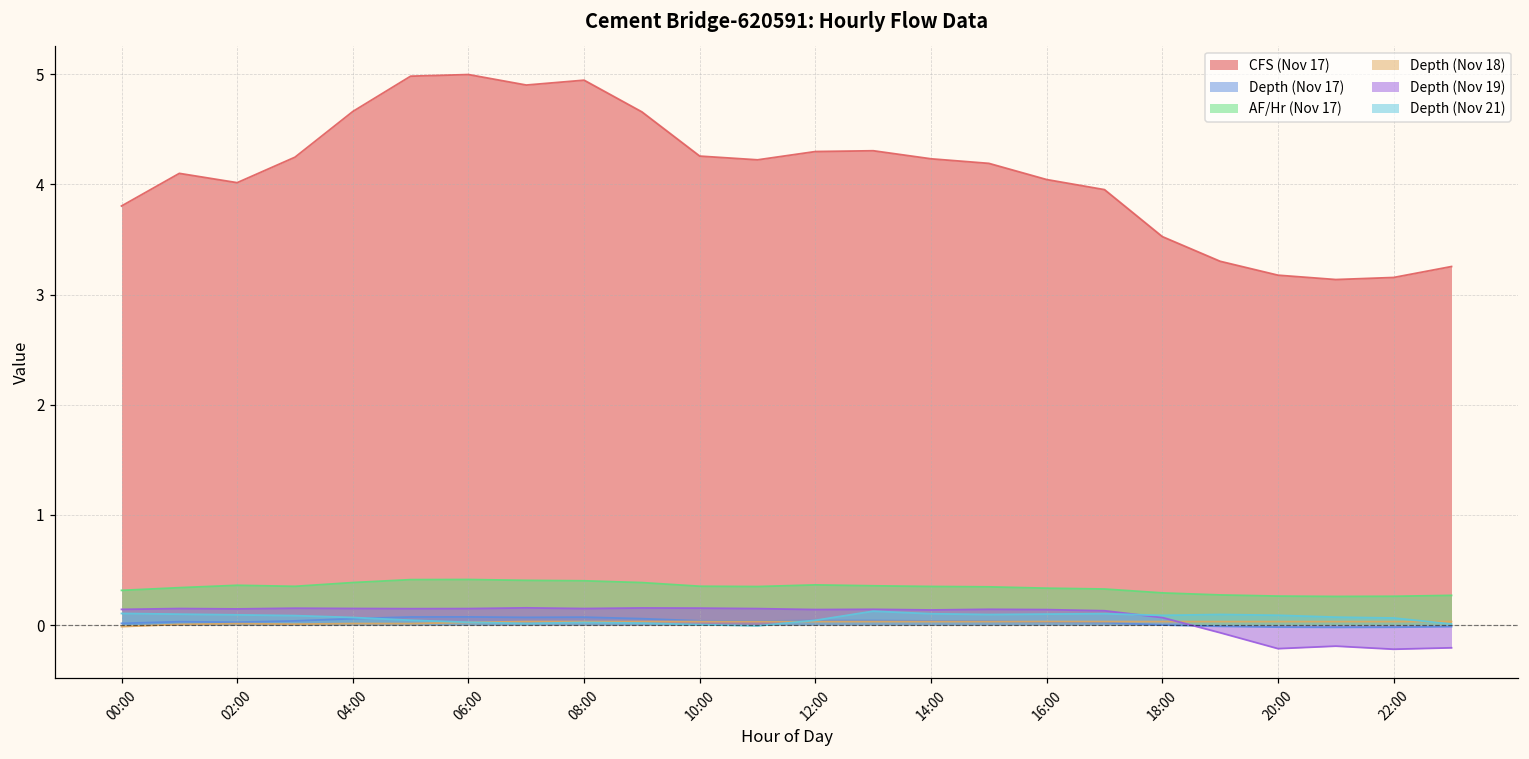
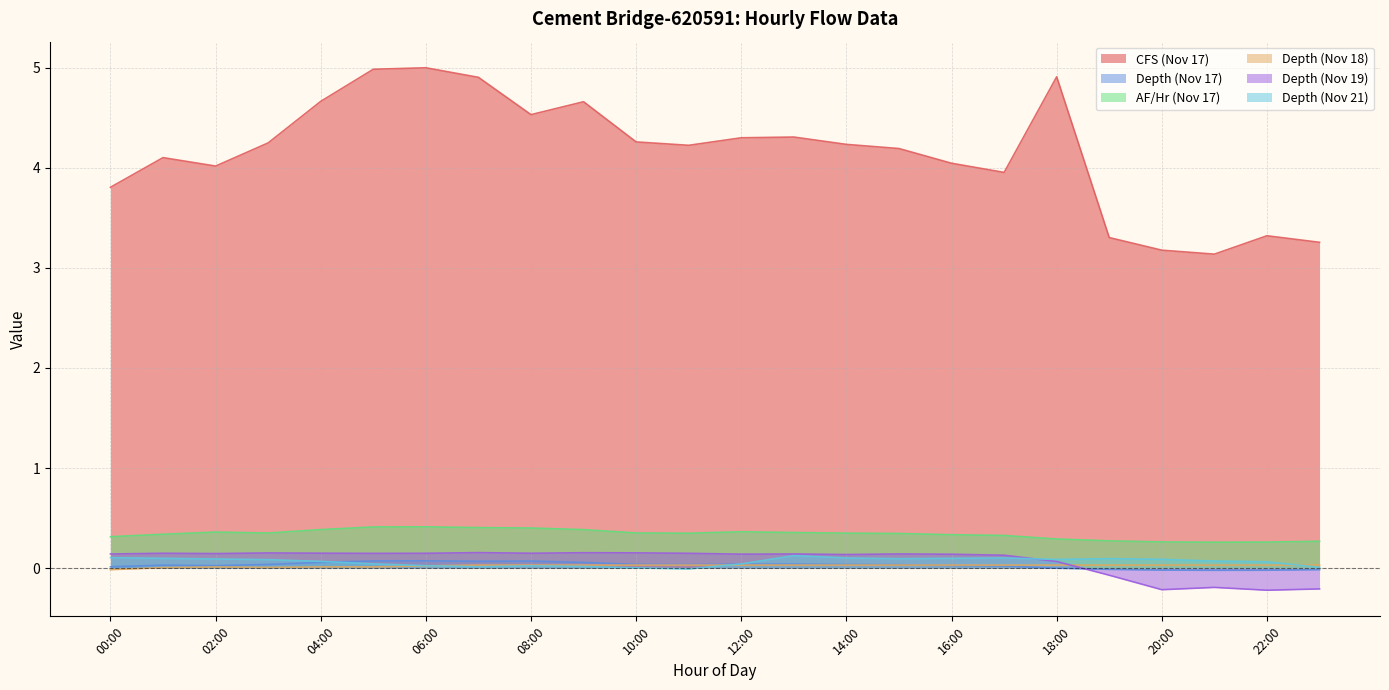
  {
    "CFS (Nov 17)": {
      "00:00": 3.80,
      "02:00": 4.02,
      "04:00": 4.66,
      "06:00": 5.00,
-     "08:00": 4.95,
+     "08:00": 4.53,
      "10:00": 4.26,
      "12:00": 4.30,
      "14:00": 4.23,
      "16:00": 4.04,
-     "18:00": 3.53,
+     "18:00": 4.91,
      "20:00": 3.18,
-     "22:00": 3.16
+     "22:00": 3.32
    },
    "AF/Hr (Nov 17)": {
      "00:00": 0.31,
      "02:00": 0.36,
      "04:00": 0.39,
      "06:00": 0.41,
      "08:00": 0.40,
      "10:00": 0.35,
      "12:00": 0.36,
      "14:00": 0.35,
      "16:00": 0.33,
      "18:00": 0.29,
      "20:00": 0.26,
      "22:00": 0.26
    }
  }
